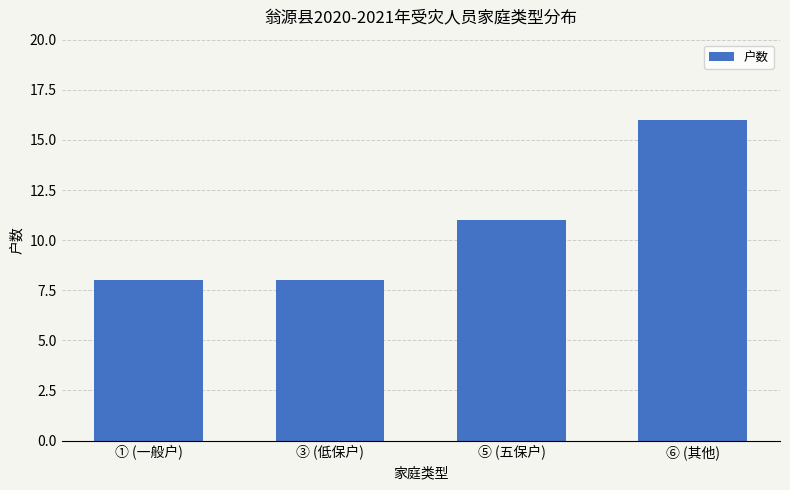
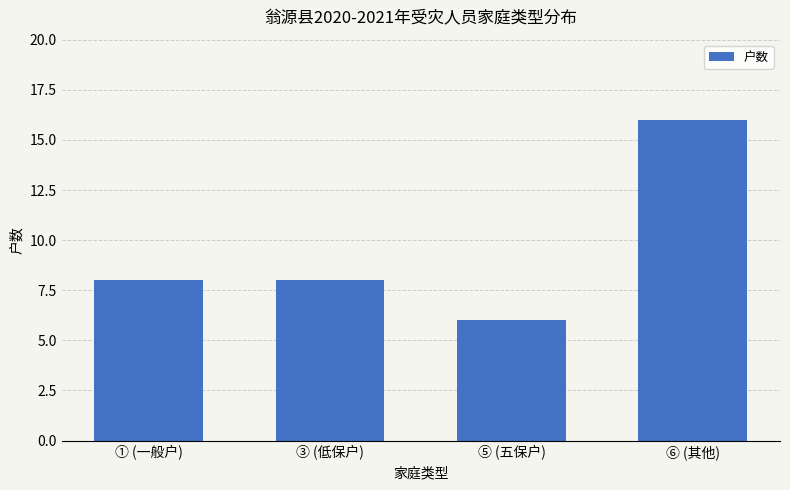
  {
    "① (一般户)": 8,
    "③ (低保户)": 8,
-   "⑤ (五保户)": 11,
+   "⑤ (五保户)": 6,
    "⑥ (其他)": 16
  }
